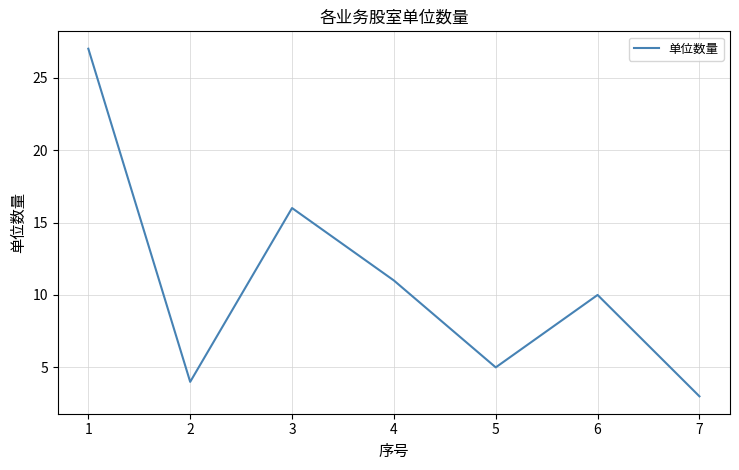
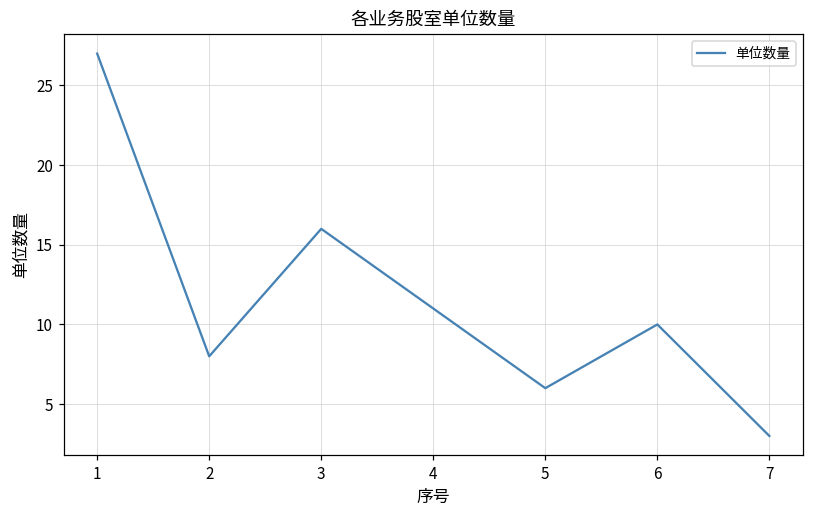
  {
    "1": 27,
-   "2": 4,
+   "2": 8,
    "3": 16,
    "4": 11,
-   "5": 5,
+   "5": 6,
    "6": 10,
    "7": 3
  }
